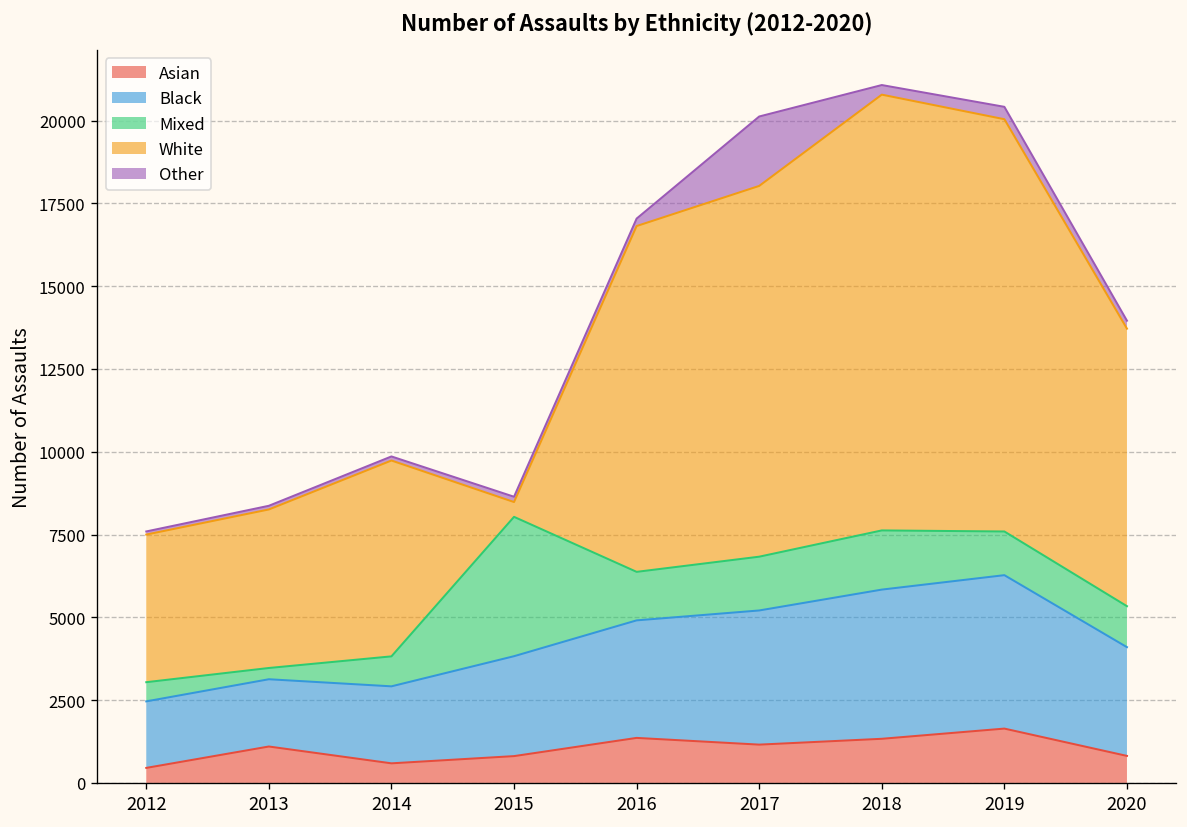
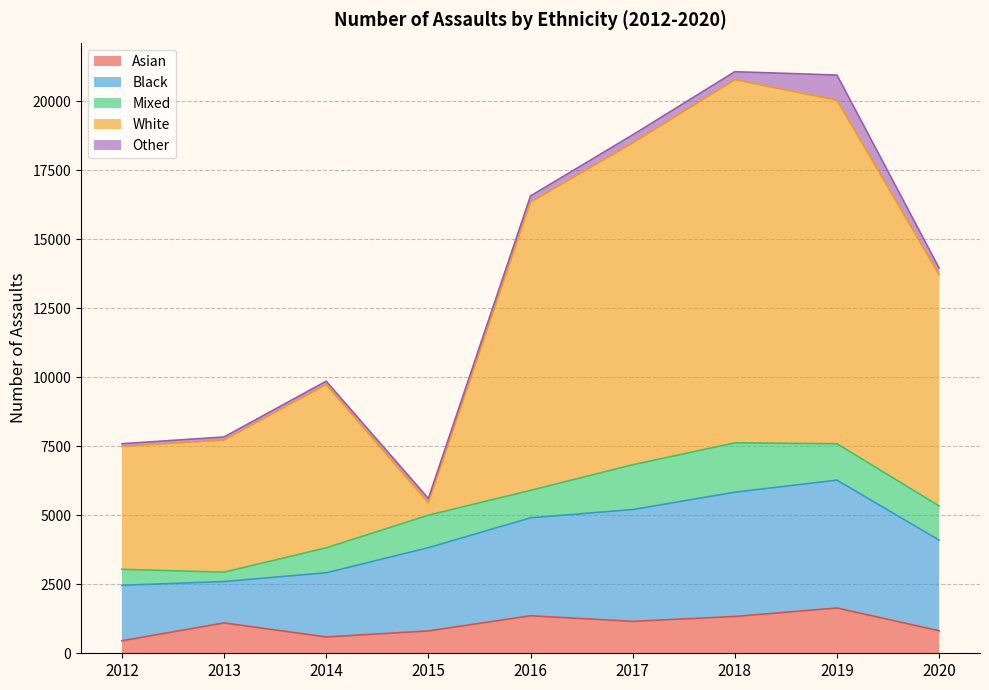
  {
    "Asian": {
      "2012": 500,
      "2013": 1100,
      "2014": 600,
      "2015": 800,
      "2016": 1400,
      "2017": 1200,
      "2018": 1300,
      "2019": 1600,
      "2020": 800
    },
    "Black": {
      "2012": 2000,
-     "2013": 2000,
+     "2013": 1500,
      "2014": 2300,
      "2015": 3000,
      "2016": 3500,
      "2017": 4100,
      "2018": 4500,
      "2019": 4600,
      "2020": 3300
    },
    "Mixed": {
      "2012": 600,
      "2013": 300,
      "2014": 900,
-     "2015": 4200,
-     "2016": 1500,
+     "2015": 1200,
+     "2016": 1000,
      "2017": 1600,
      "2018": 1800,
      "2019": 1300,
      "2020": 1200
    },
    "White": {
      "2012": 4500,
      "2013": 4800,
      "2014": 5900,
      "2015": 400,
      "2016": 10400,
-     "2017": 11200,
+     "2017": 11700,
      "2018": 13200,
      "2019": 12400,
      "2020": 8400
    },
    "Other": {
      "2012": 100,
      "2013": 100,
      "2014": 100,
      "2015": 200,
      "2016": 200,
-     "2017": 2100,
+     "2017": 300,
      "2018": 300,
-     "2019": 400,
+     "2019": 900,
      "2020": 200
    }
  }
